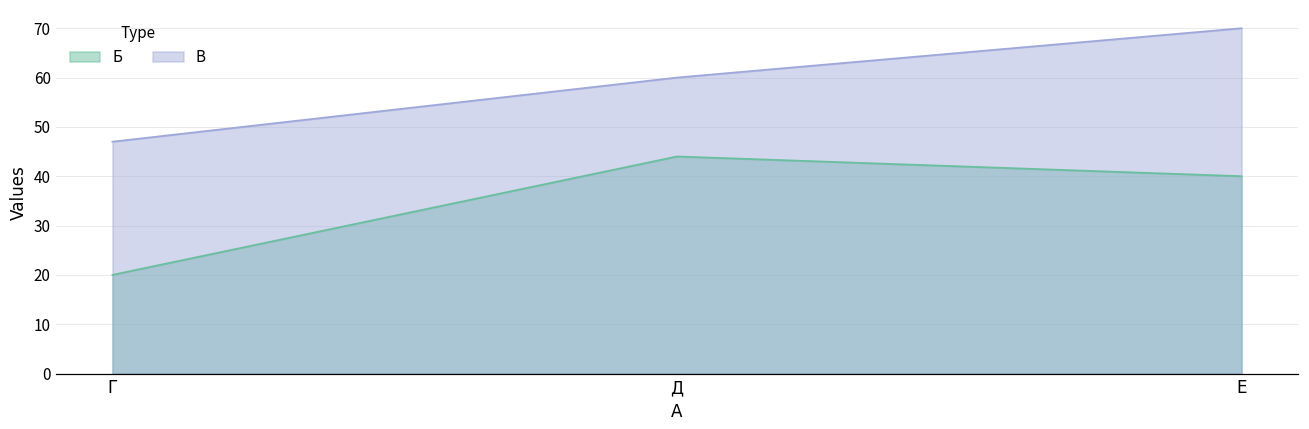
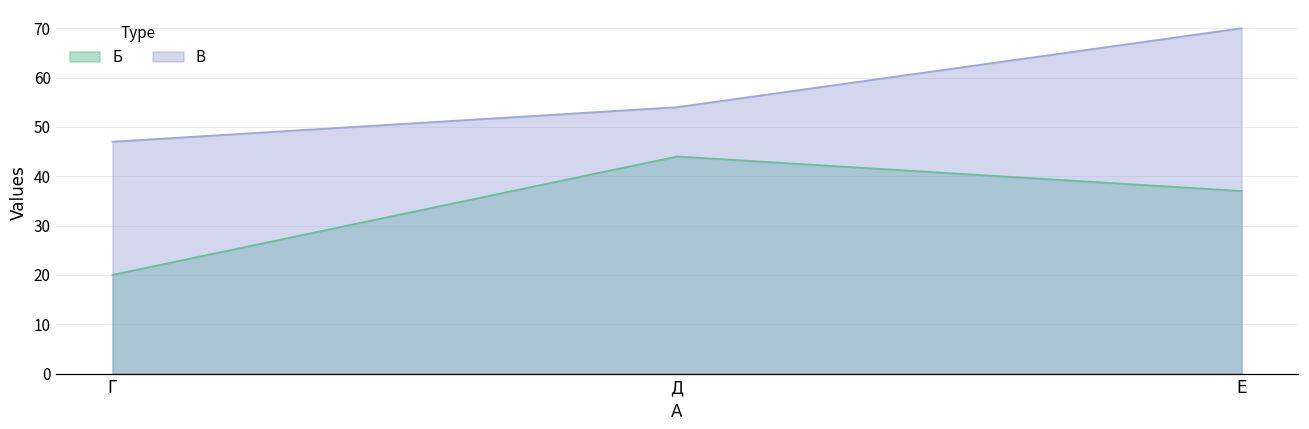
  {
    "Б": {
      "Г": 20,
      "Д": 44,
-     "Е": 40
+     "Е": 37
    },
    "В": {
      "Г": 47,
-     "Д": 60,
+     "Д": 54,
      "Е": 70
    }
  }
